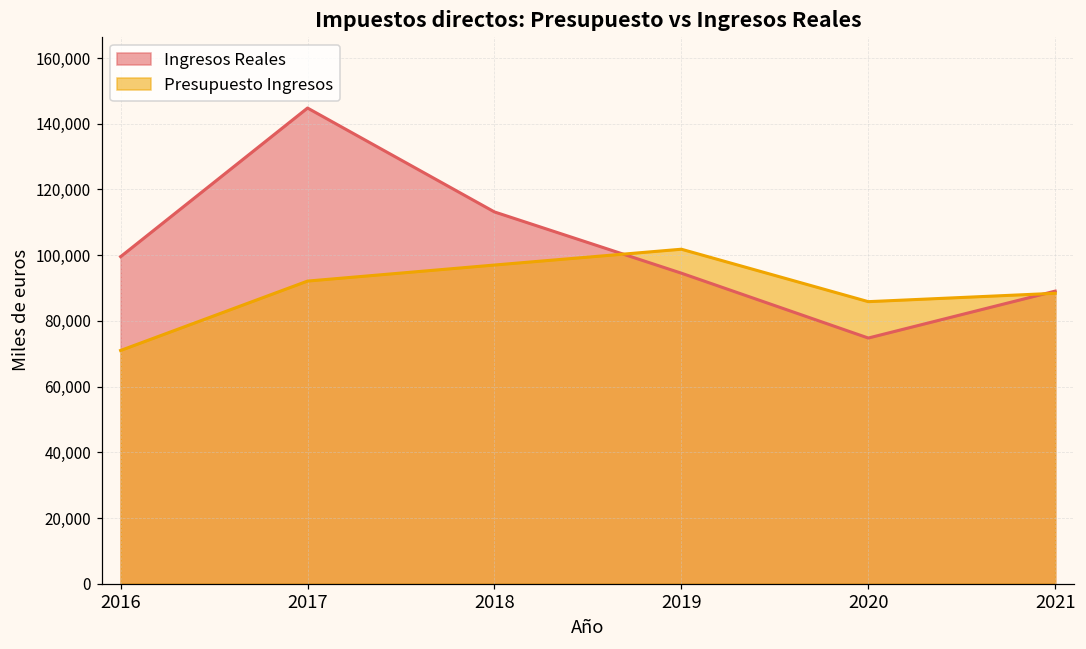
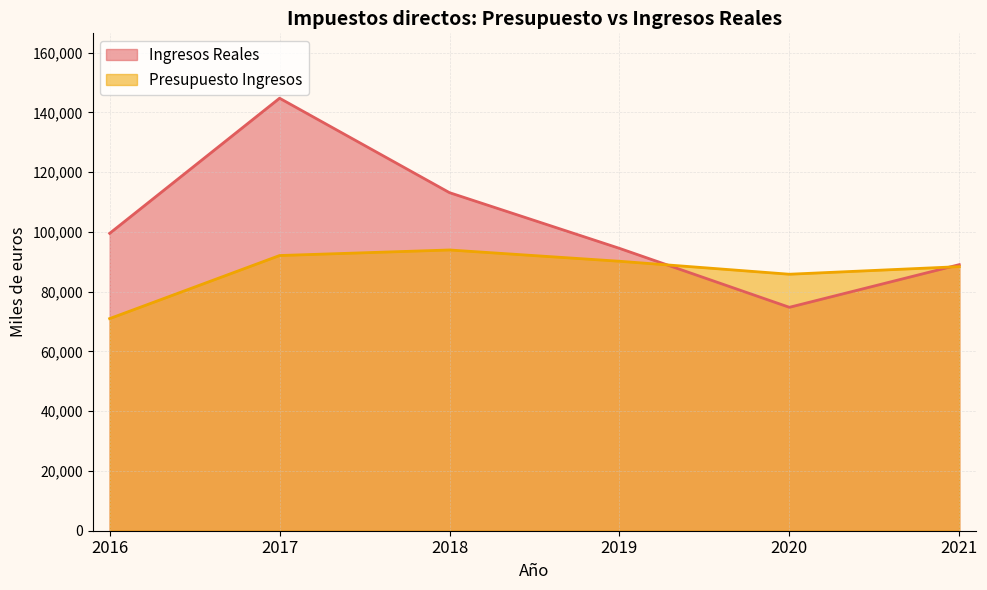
  {
    "Ingresos Reales": {
      "2016": "100,000",
      "2017": "145,000",
      "2018": "113,000",
      "2019": "95,000",
      "2020": "75,000"
    },
    "Presupuesto Ingresos": {
      "2016": "71,000",
      "2017": "92,000",
-     "2018": "97,000",
-     "2019": "102,000",
+     "2018": "94,000",
+     "2019": "90,000",
      "2020": "86,000"
    }
  }
